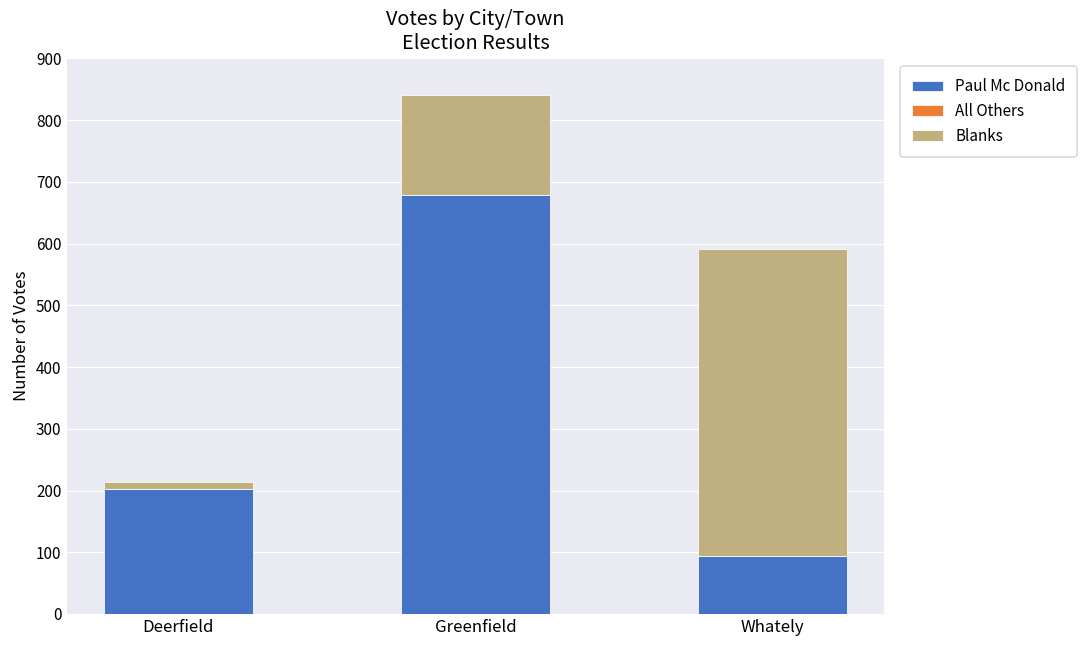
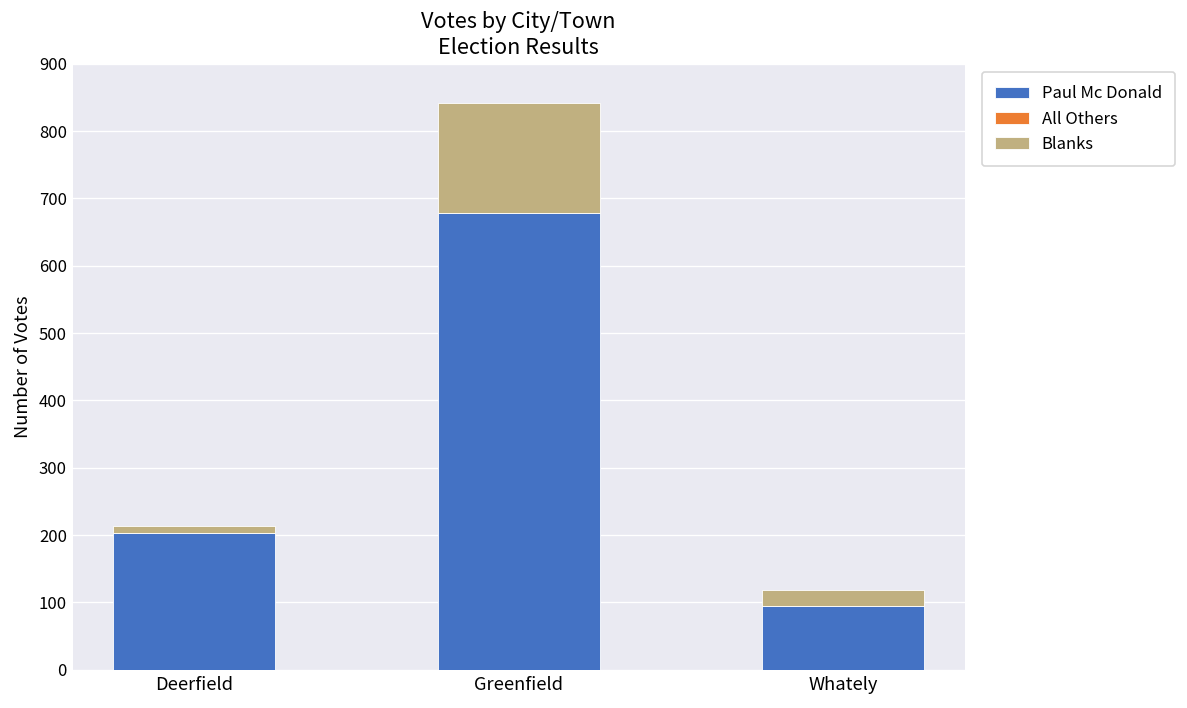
  {
    "All Others": {
      "Deerfield": 200,
      "Greenfield": 680,
      "Whately": 90
    },
    "Blanks": {
      "Deerfield": 10,
      "Greenfield": 160,
-     "Whately": 500
+     "Whately": 30
    }
  }
